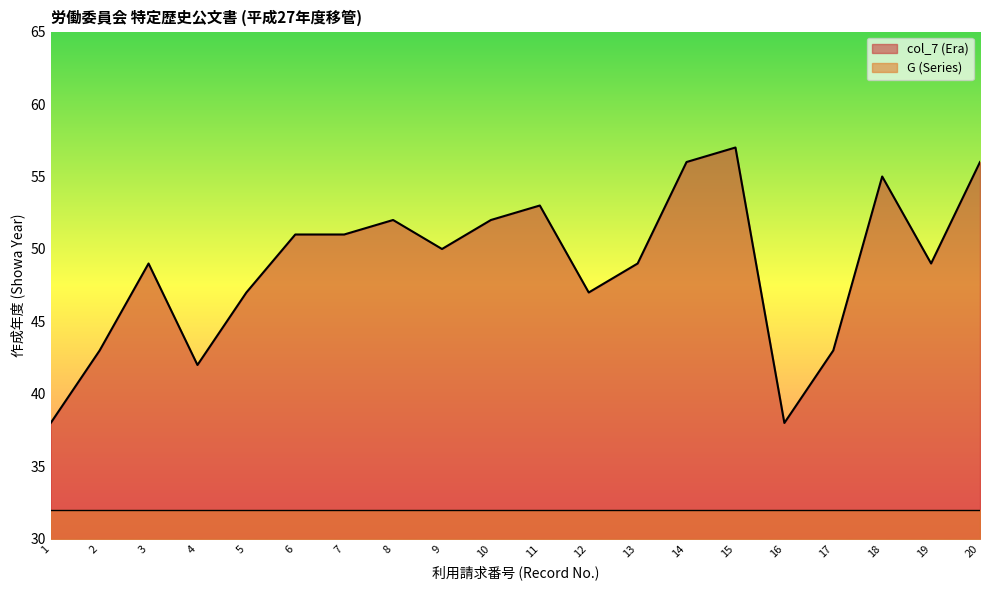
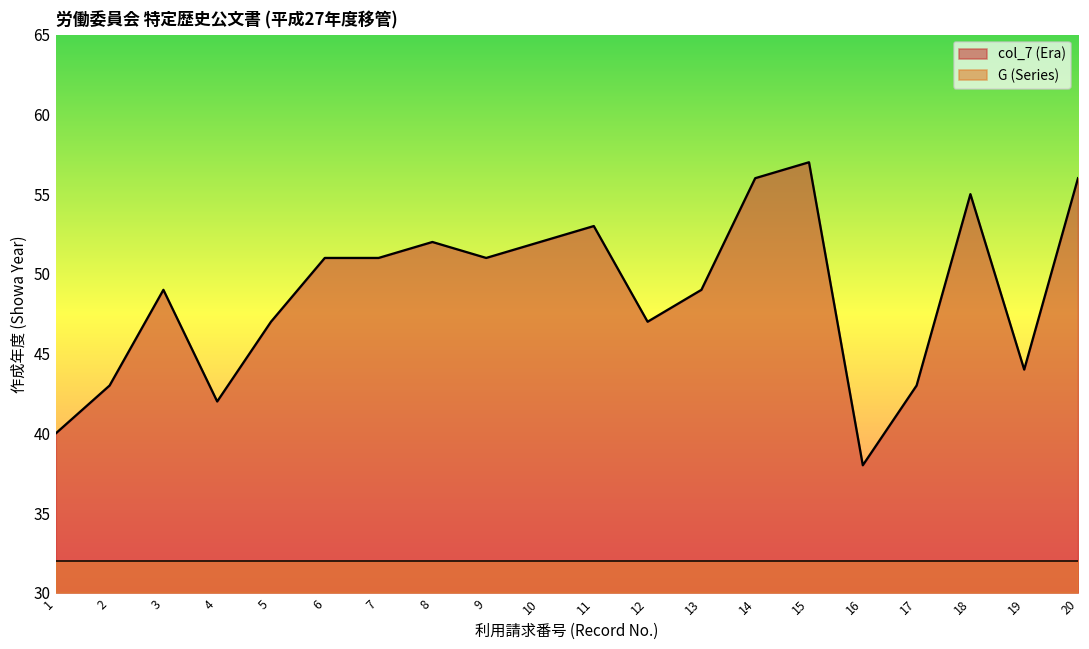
  {
    "col_7 (Era)": {
-     "1": 38,
+     "1": 40,
      "2": 43,
      "3": 49,
      "4": 42,
      "5": 47,
      "6": 51,
      "7": 51,
      "8": 52,
-     "9": 50,
+     "9": 51,
      "10": 52,
      "11": 53,
      "12": 47,
      "13": 49,
      "14": 56,
      "15": 57,
      "16": 38,
      "17": 43,
      "18": 55,
-     "19": 49,
+     "19": 44,
      "20": 56
    },
    "G (Series)": {
      "1": 32,
      "2": 32,
      "3": 32,
      "4": 32,
      "5": 32,
      "6": 32,
      "7": 32,
      "8": 32,
      "9": 32,
      "10": 32,
      "11": 32,
      "12": 32,
      "13": 32,
      "14": 32,
      "15": 32,
      "16": 32,
      "17": 32,
      "18": 32,
      "19": 32,
      "20": 32
    }
  }
